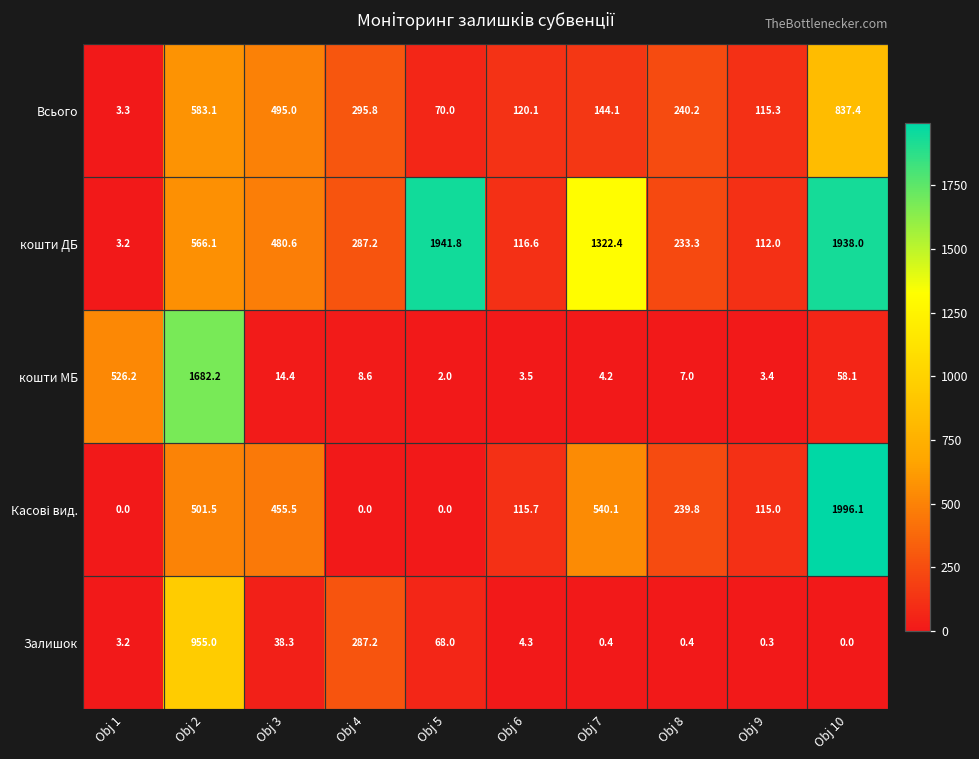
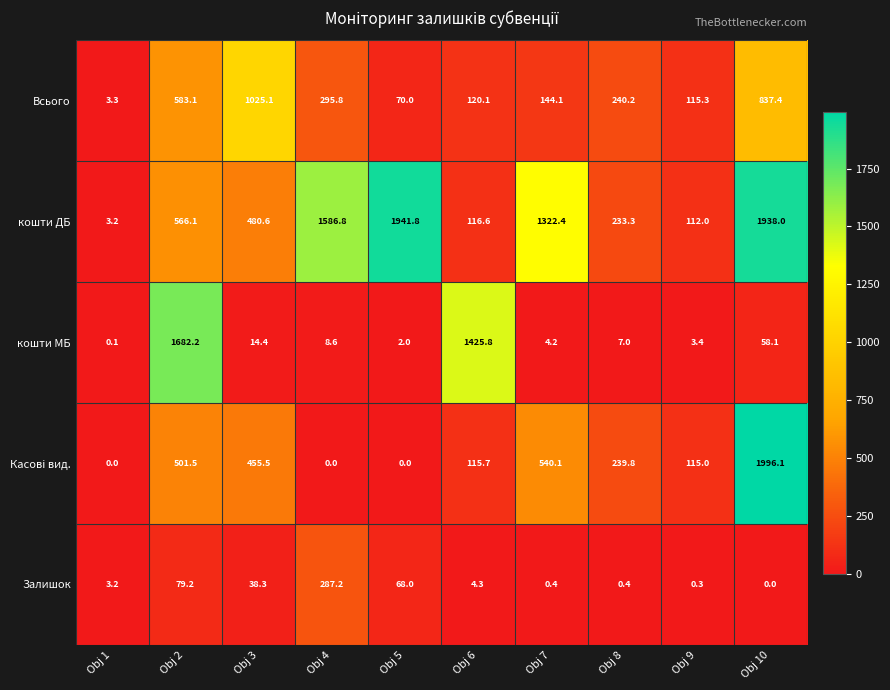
  {
    "Всього": {
      "Obj 1": 3.3,
      "Obj 2": 583.1,
-     "Obj 3": 495.0,
+     "Obj 3": 1025.1,
      "Obj 4": 295.8,
      "Obj 5": 70.0,
      "Obj 6": 120.1,
      "Obj 7": 144.1,
      "Obj 8": 240.2,
      "Obj 9": 115.3,
      "Obj 10": 837.4
    },
    "кошти ДБ": {
      "Obj 1": 3.2,
      "Obj 2": 566.1,
      "Obj 3": 480.6,
-     "Obj 4": 287.2,
+     "Obj 4": 1586.8,
      "Obj 5": 1941.8,
      "Obj 6": 116.6,
      "Obj 7": 1322.4,
      "Obj 8": 233.3,
      "Obj 9": 112.0,
      "Obj 10": 1938.0
    },
    "кошти МБ": {
-     "Obj 1": 526.2,
+     "Obj 1": 0.1,
      "Obj 2": 1682.2,
      "Obj 3": 14.4,
      "Obj 4": 8.6,
      "Obj 5": 2.0,
-     "Obj 6": 3.5,
+     "Obj 6": 1425.8,
      "Obj 7": 4.2,
      "Obj 8": 7.0,
      "Obj 9": 3.4,
      "Obj 10": 58.1
    },
    "Касові вид.": {
      "Obj 1": 0.0,
      "Obj 2": 501.5,
      "Obj 3": 455.5,
      "Obj 4": 0.0,
      "Obj 5": 0.0,
      "Obj 6": 115.7,
      "Obj 7": 540.1,
      "Obj 8": 239.8,
      "Obj 9": 115.0,
      "Obj 10": 1996.1
    },
    "Залишок": {
      "Obj 1": 3.2,
-     "Obj 2": 955.0,
+     "Obj 2": 79.2,
      "Obj 3": 38.3,
      "Obj 4": 287.2,
      "Obj 5": 68.0,
      "Obj 6": 4.3,
      "Obj 7": 0.4,
      "Obj 8": 0.4,
      "Obj 9": 0.3,
      "Obj 10": 0.0
    }
  }
